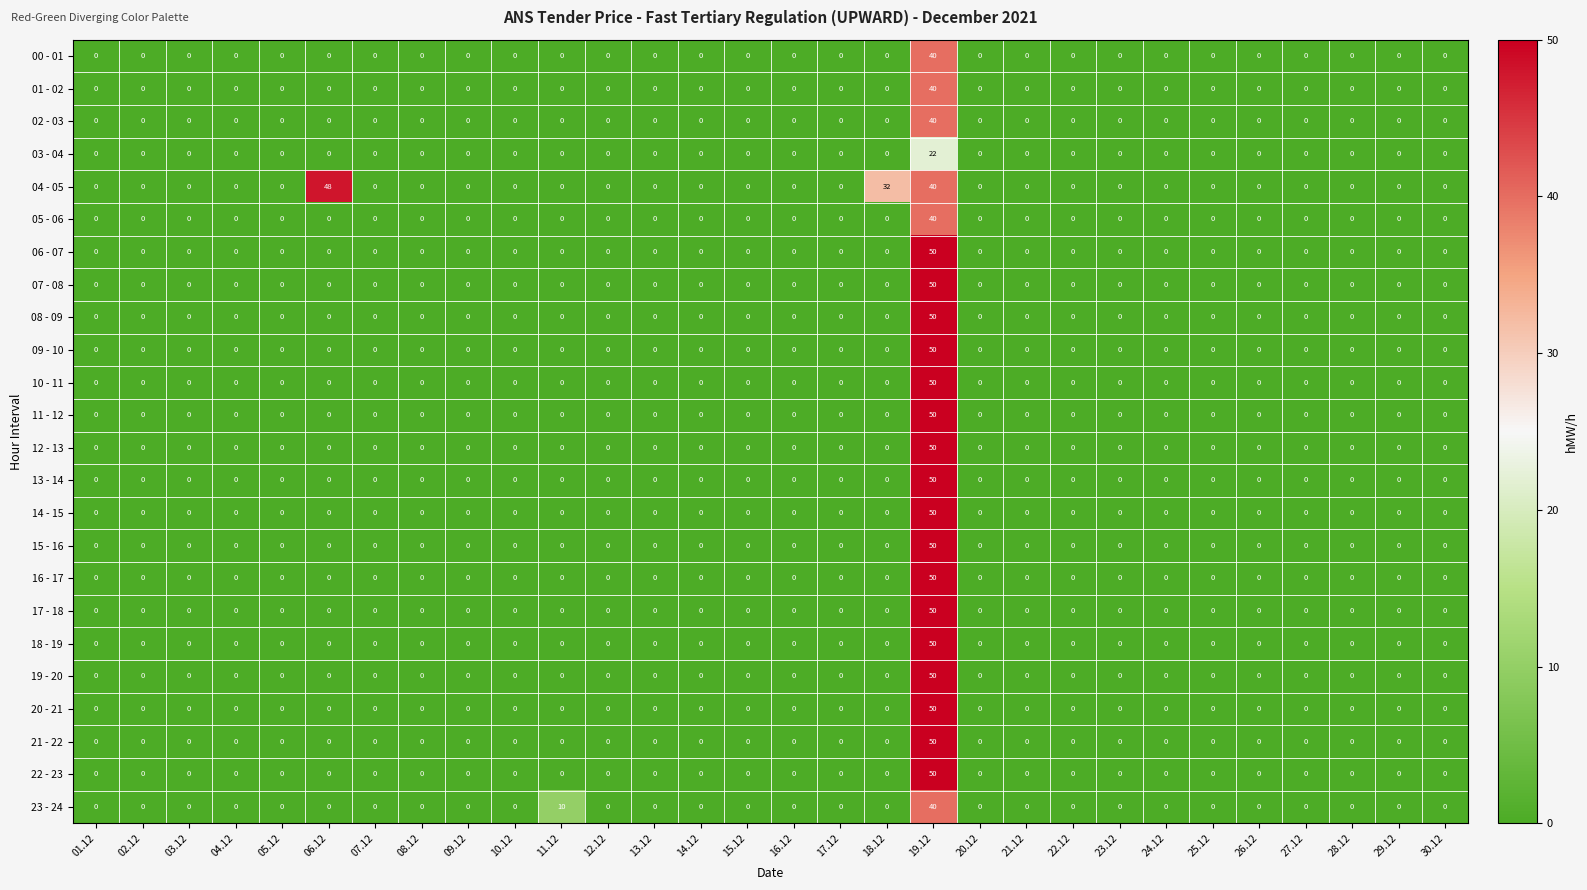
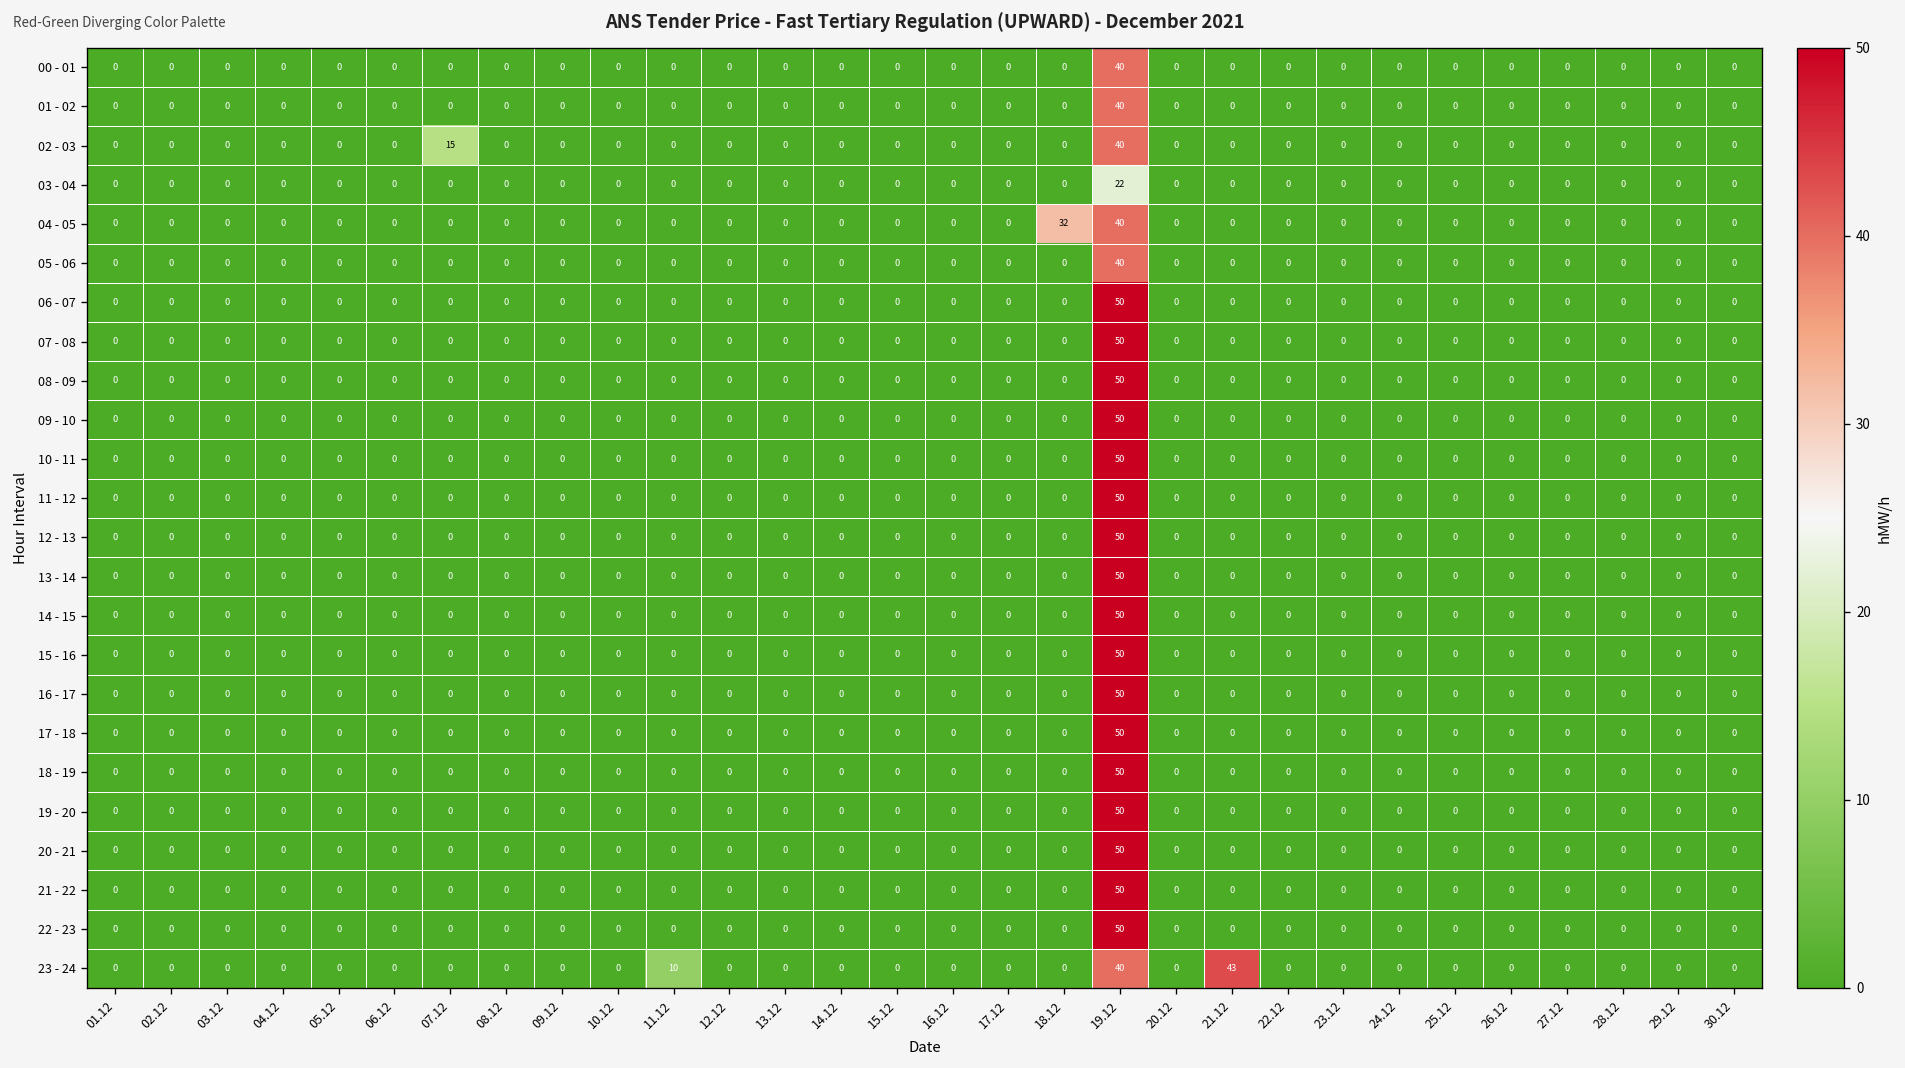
  {
    "02 - 03": {
      "01.12": 0,
      "02.12": 0,
      "03.12": 0,
      "04.12": 0,
      "05.12": 0,
      "06.12": 0,
-     "07.12": 0,
+     "07.12": 15,
      "08.12": 0,
      "09.12": 0,
      "10.12": 0,
      "11.12": 0,
      "12.12": 0,
      "13.12": 0,
      "14.12": 0,
      "15.12": 0,
      "16.12": 0,
      "17.12": 0,
      "18.12": 0,
      "19.12": 40,
      "20.12": 0,
      "21.12": 0,
      "22.12": 0,
      "23.12": 0,
      "24.12": 0,
      "25.12": 0,
      "26.12": 0,
      "27.12": 0,
      "28.12": 0,
      "29.12": 0,
      "30.12": 0
    },
    "04 - 05": {
      "01.12": 0,
      "02.12": 0,
      "03.12": 0,
      "04.12": 0,
      "05.12": 0,
-     "06.12": 48,
+     "06.12": 0,
      "07.12": 0,
      "08.12": 0,
      "09.12": 0,
      "10.12": 0,
      "11.12": 0,
      "12.12": 0,
      "13.12": 0,
      "14.12": 0,
      "15.12": 0,
      "16.12": 0,
      "17.12": 0,
      "18.12": 32,
      "19.12": 40,
      "20.12": 0,
      "21.12": 0,
      "22.12": 0,
      "23.12": 0,
      "24.12": 0,
      "25.12": 0,
      "26.12": 0,
      "27.12": 0,
      "28.12": 0,
      "29.12": 0,
      "30.12": 0
    },
    "23 - 24": {
      "01.12": 0,
      "02.12": 0,
      "03.12": 0,
      "04.12": 0,
      "05.12": 0,
      "06.12": 0,
      "07.12": 0,
      "08.12": 0,
      "09.12": 0,
      "10.12": 0,
      "11.12": 10,
      "12.12": 0,
      "13.12": 0,
      "14.12": 0,
      "15.12": 0,
      "16.12": 0,
      "17.12": 0,
      "18.12": 0,
      "19.12": 40,
      "20.12": 0,
-     "21.12": 0,
+     "21.12": 43,
      "22.12": 0,
      "23.12": 0,
      "24.12": 0,
      "25.12": 0,
      "26.12": 0,
      "27.12": 0,
      "28.12": 0,
      "29.12": 0,
      "30.12": 0
    }
  }
